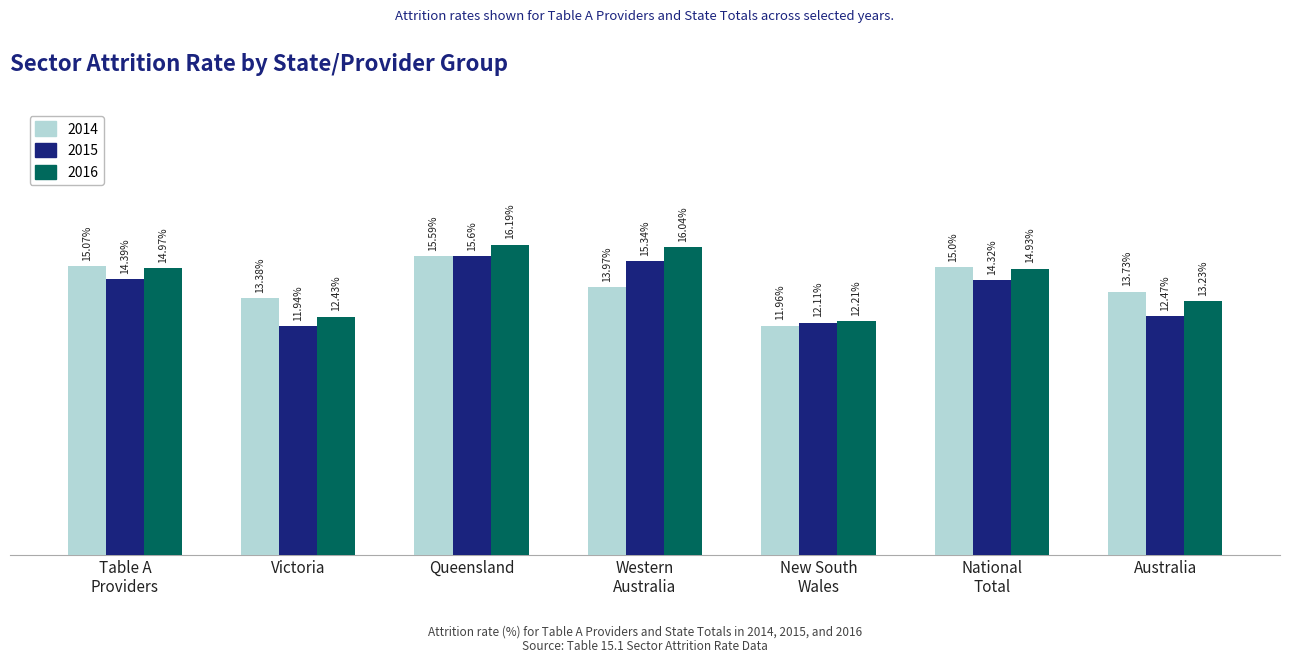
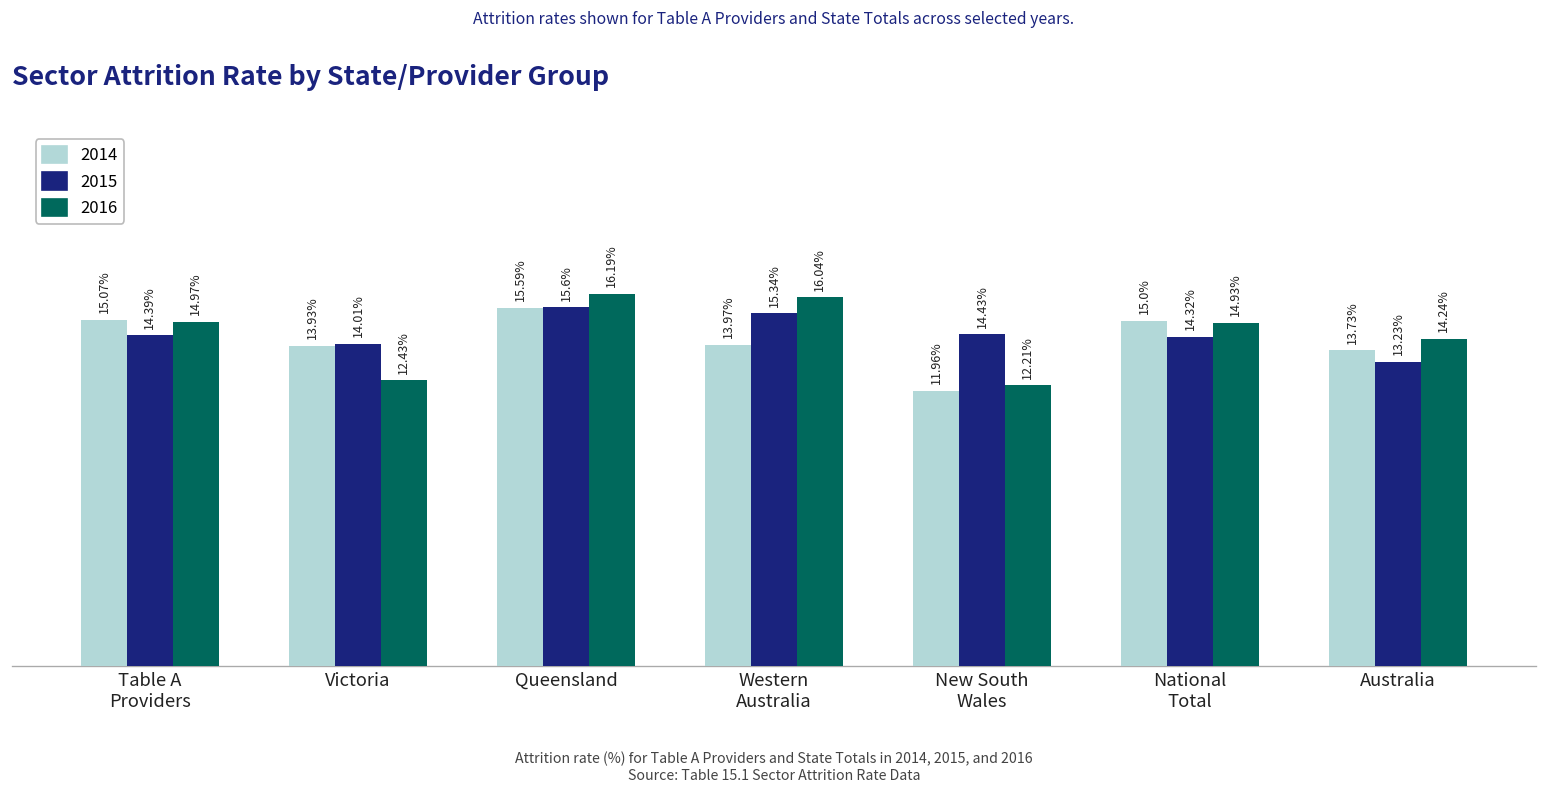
  {
    "2014": {
      "Table A Providers": "15.07%",
-     "Victoria": "13.38%",
+     "Victoria": "13.93%",
      "Queensland": "15.59%",
      "Western Australia": "13.97%",
      "New South Wales": "11.96%",
      "National Total": "15.0%",
      "Australia": "13.73%"
    },
    "2015": {
      "Table A Providers": "14.39%",
-     "Victoria": "11.94%",
+     "Victoria": "14.01%",
      "Queensland": "15.6%",
      "Western Australia": "15.34%",
-     "New South Wales": "12.11%",
+     "New South Wales": "14.43%",
      "National Total": "14.32%",
-     "Australia": "12.47%"
+     "Australia": "13.23%"
    },
    "2016": {
      "Table A Providers": "14.97%",
      "Victoria": "12.43%",
      "Queensland": "16.19%",
      "Western Australia": "16.04%",
      "New South Wales": "12.21%",
      "National Total": "14.93%",
-     "Australia": "13.23%"
+     "Australia": "14.24%"
    }
  }
